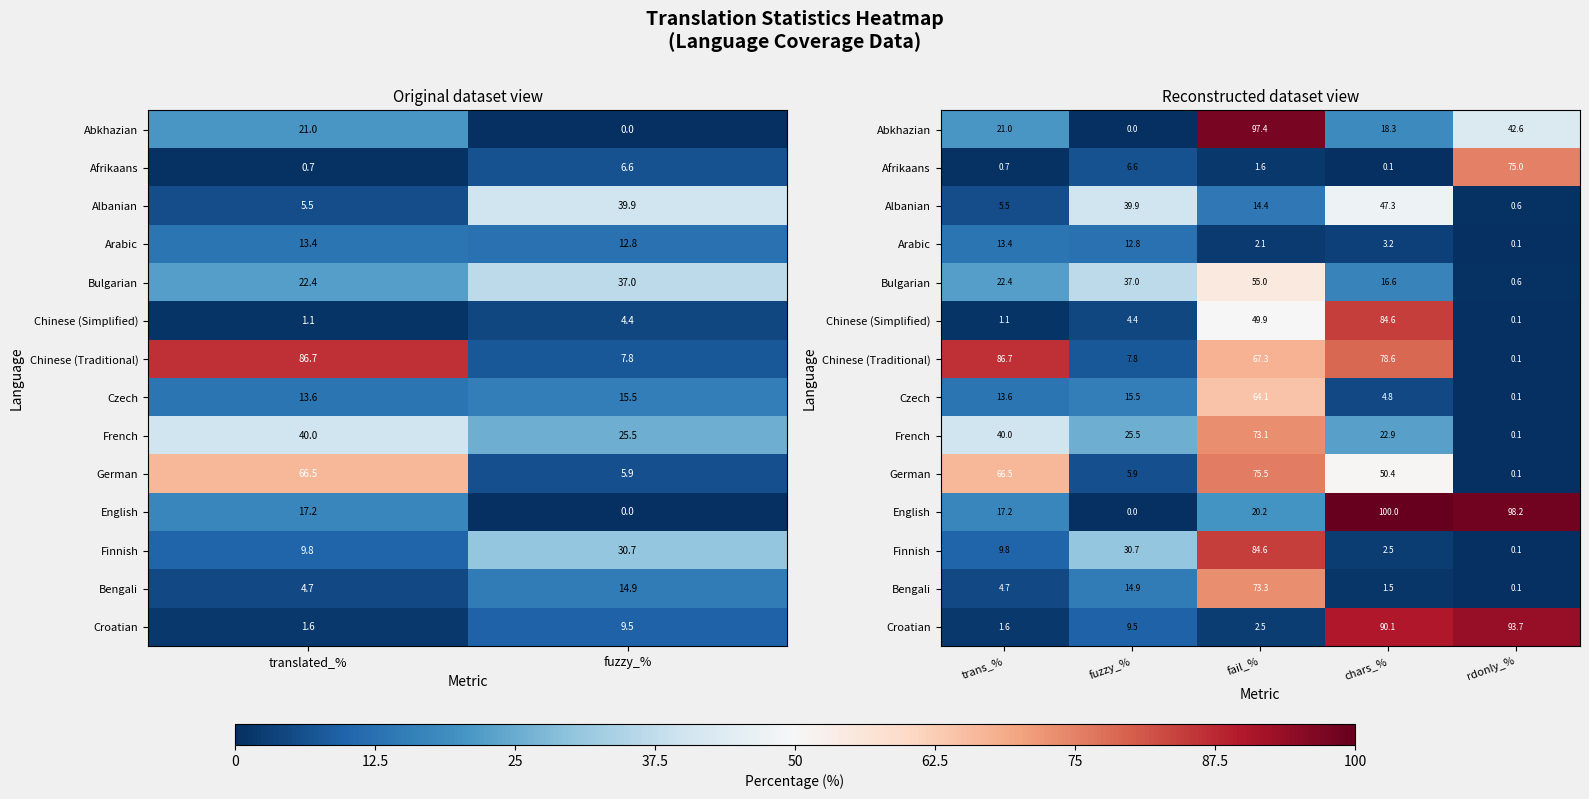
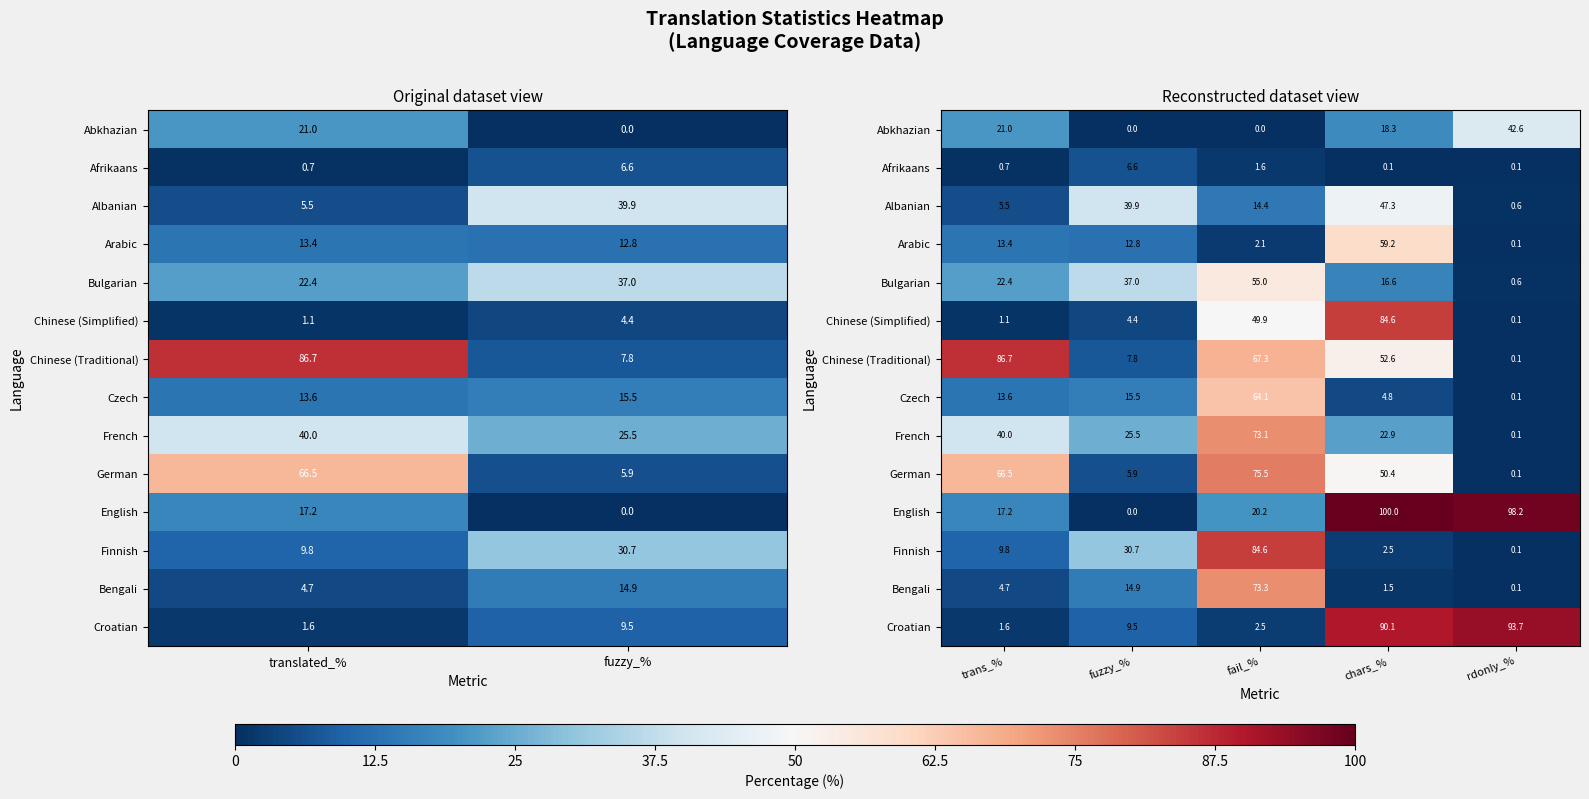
  {
    "Original dataset view": {
      "Abkhazian": {
        "translated_%": 21.0,
        "fuzzy_%": 0.0
      },
      "Afrikaans": {
        "translated_%": 0.7,
        "fuzzy_%": 6.6
      },
      "Albanian": {
        "translated_%": 5.5,
        "fuzzy_%": 39.9
      },
      "Arabic": {
        "translated_%": 13.4,
        "fuzzy_%": 12.8
      },
      "Bulgarian": {
        "translated_%": 22.4,
        "fuzzy_%": 37.0
      },
      "Chinese (Simplified)": {
        "translated_%": 1.1,
        "fuzzy_%": 4.4
      },
      "Chinese (Traditional)": {
        "translated_%": 86.7,
        "fuzzy_%": 7.8
      },
      "Czech": {
        "translated_%": 13.6,
        "fuzzy_%": 15.5
      },
      "French": {
        "translated_%": 40.0,
        "fuzzy_%": 25.5
      },
      "German": {
        "translated_%": 66.5,
        "fuzzy_%": 5.9
      },
      "English": {
        "translated_%": 17.2,
        "fuzzy_%": 0.0
      },
      "Finnish": {
        "translated_%": 9.8,
        "fuzzy_%": 30.7
      },
      "Bengali": {
        "translated_%": 4.7,
        "fuzzy_%": 14.9
      },
      "Croatian": {
        "translated_%": 1.6,
        "fuzzy_%": 9.5
      }
    },
    "Reconstructed dataset view": {
      "Abkhazian": {
        "trans_%": 21.0,
        "fuzzy_%": 0.0,
-       "fail_%": 97.4,
+       "fail_%": 0.0,
        "chars_%": 18.3,
        "rdonly_%": 42.6
      },
      "Afrikaans": {
        "trans_%": 0.7,
        "fuzzy_%": 6.6,
        "fail_%": 1.6,
        "chars_%": 0.1,
-       "rdonly_%": 75.0
+       "rdonly_%": 0.1
      },
      "Albanian": {
        "trans_%": 5.5,
        "fuzzy_%": 39.9,
        "fail_%": 14.4,
        "chars_%": 47.3,
        "rdonly_%": 0.6
      },
      "Arabic": {
        "trans_%": 13.4,
        "fuzzy_%": 12.8,
        "fail_%": 2.1,
-       "chars_%": 3.2,
+       "chars_%": 59.2,
        "rdonly_%": 0.1
      },
      "Bulgarian": {
        "trans_%": 22.4,
        "fuzzy_%": 37.0,
        "fail_%": 55.0,
        "chars_%": 16.6,
        "rdonly_%": 0.6
      },
      "Chinese (Simplified)": {
        "trans_%": 1.1,
        "fuzzy_%": 4.4,
        "fail_%": 49.9,
        "chars_%": 84.6,
        "rdonly_%": 0.1
      },
      "Chinese (Traditional)": {
        "trans_%": 86.7,
        "fuzzy_%": 7.8,
        "fail_%": 67.3,
-       "chars_%": 78.6,
+       "chars_%": 52.6,
        "rdonly_%": 0.1
      },
      "Czech": {
        "trans_%": 13.6,
        "fuzzy_%": 15.5,
        "fail_%": 64.1,
        "chars_%": 4.8,
        "rdonly_%": 0.1
      },
      "French": {
        "trans_%": 40.0,
        "fuzzy_%": 25.5,
        "fail_%": 73.1,
        "chars_%": 22.9,
        "rdonly_%": 0.1
      },
      "German": {
        "trans_%": 66.5,
        "fuzzy_%": 5.9,
        "fail_%": 75.5,
        "chars_%": 50.4,
        "rdonly_%": 0.1
      },
      "English": {
        "trans_%": 17.2,
        "fuzzy_%": 0.0,
        "fail_%": 20.2,
        "chars_%": 100.0,
        "rdonly_%": 98.2
      },
      "Finnish": {
        "trans_%": 9.8,
        "fuzzy_%": 30.7,
        "fail_%": 84.6,
        "chars_%": 2.5,
        "rdonly_%": 0.1
      },
      "Bengali": {
        "trans_%": 4.7,
        "fuzzy_%": 14.9,
        "fail_%": 73.3,
        "chars_%": 1.5,
        "rdonly_%": 0.1
      },
      "Croatian": {
        "trans_%": 1.6,
        "fuzzy_%": 9.5,
        "fail_%": 2.5,
        "chars_%": 90.1,
        "rdonly_%": 93.7
      }
    }
  }
